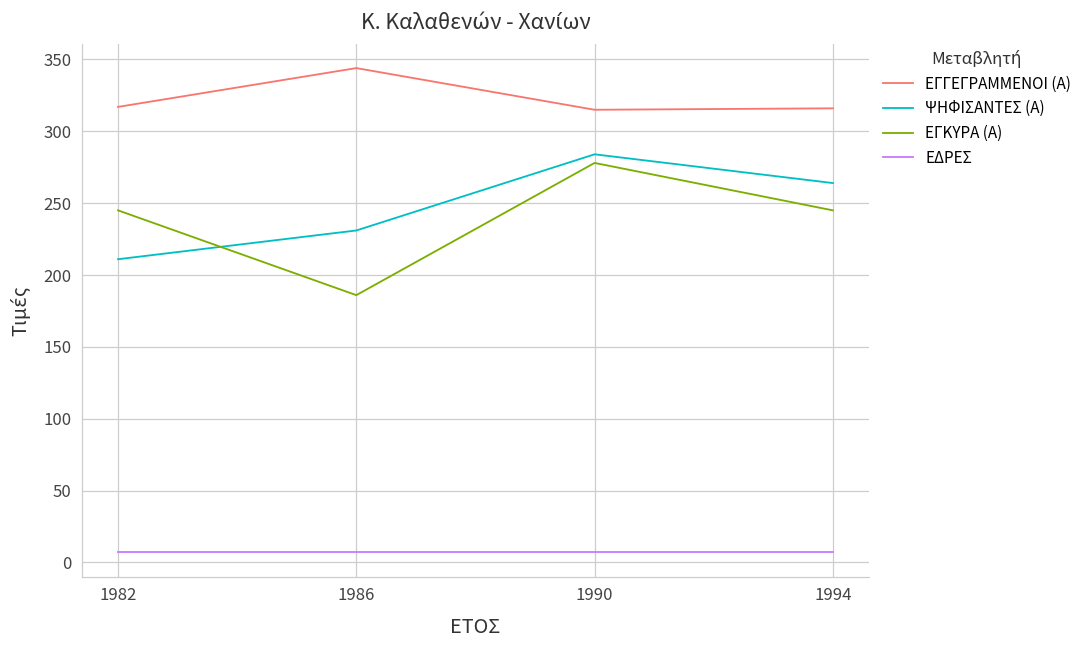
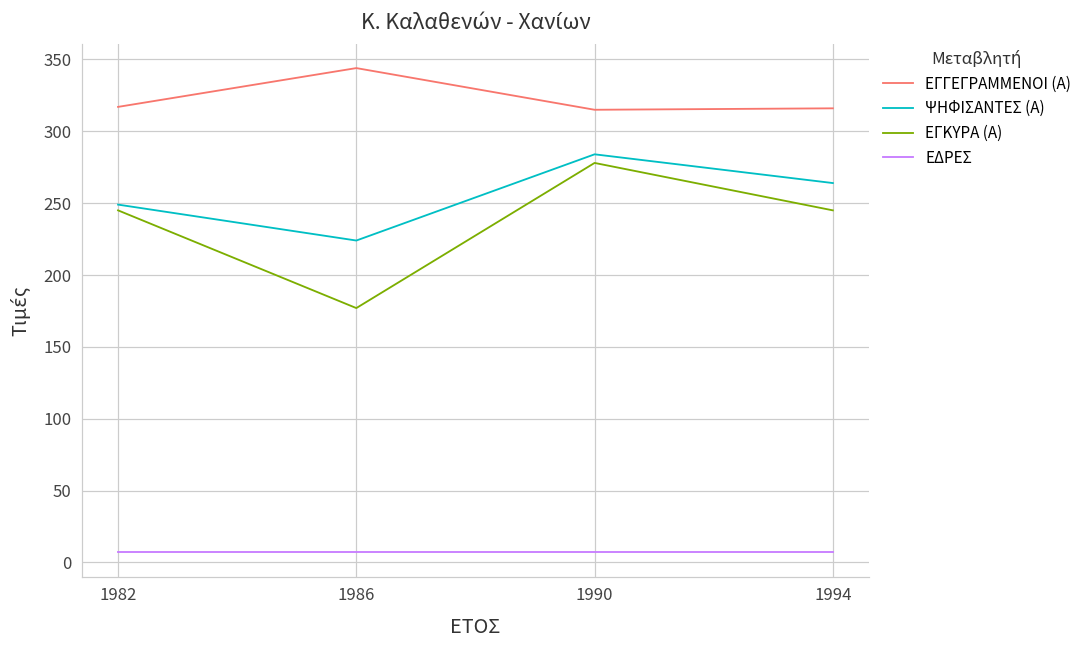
  {
    "ΕΓΓΕΓΡΑΜΜΕΝΟΙ (Α)": {
      "1982": 317,
      "1986": 344,
      "1990": 315,
      "1994": 316
    },
    "ΨΗΦΙΣΑΝΤΕΣ (Α)": {
-     "1982": 211,
-     "1986": 231,
+     "1982": 249,
+     "1986": 224,
      "1990": 284,
      "1994": 264
    },
    "ΕΓΚΥΡΑ (Α)": {
      "1982": 245,
-     "1986": 186,
+     "1986": 177,
      "1990": 278,
      "1994": 245
    },
    "ΕΔΡΕΣ": {
      "1982": 7,
      "1986": 7,
      "1990": 7,
      "1994": 7
    }
  }
